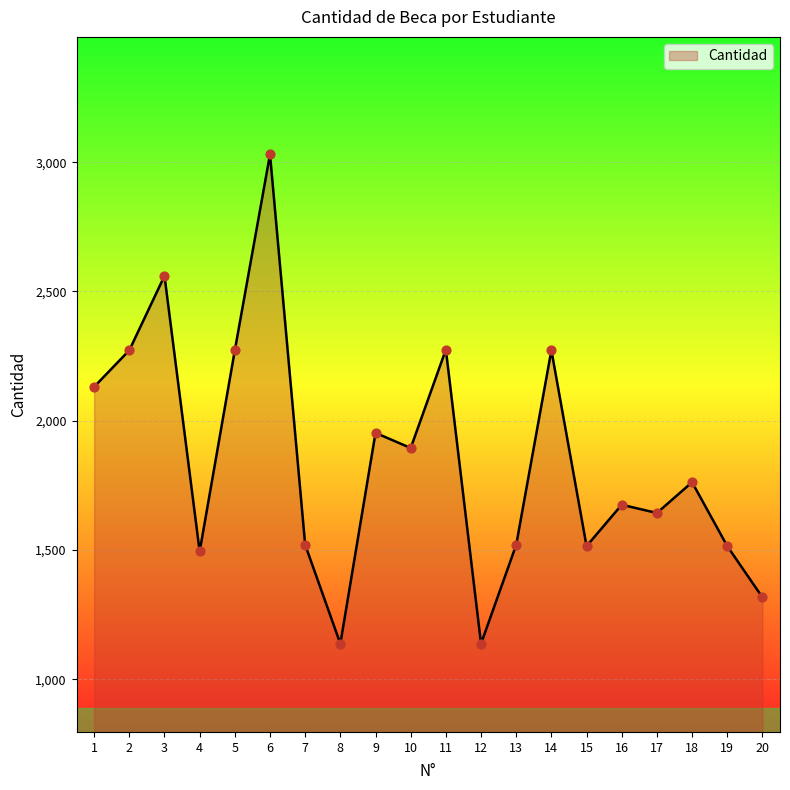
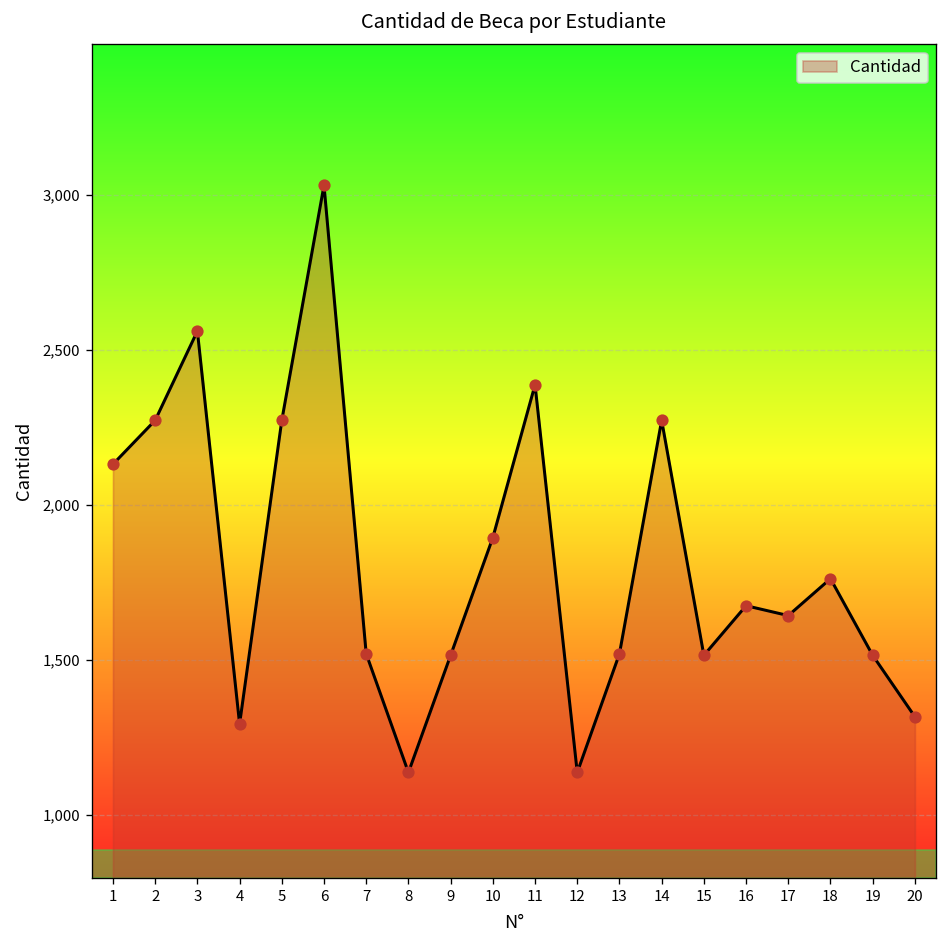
  {
    "1": "2,130",
    "2": "2,270",
    "3": "2,560",
-   "4": "1,490",
+   "4": "1,290",
    "5": "2,270",
    "6": "3,030",
    "7": "1,520",
    "8": "1,140",
-   "9": "1,950",
+   "9": "1,520",
    "10": "1,890",
-   "11": "2,280",
+   "11": "2,390",
    "12": "1,140",
    "13": "1,520",
    "14": "2,270",
    "15": "1,520",
    "16": "1,680",
    "17": "1,640",
    "18": "1,760",
    "19": "1,520",
    "20": "1,320"
  }
